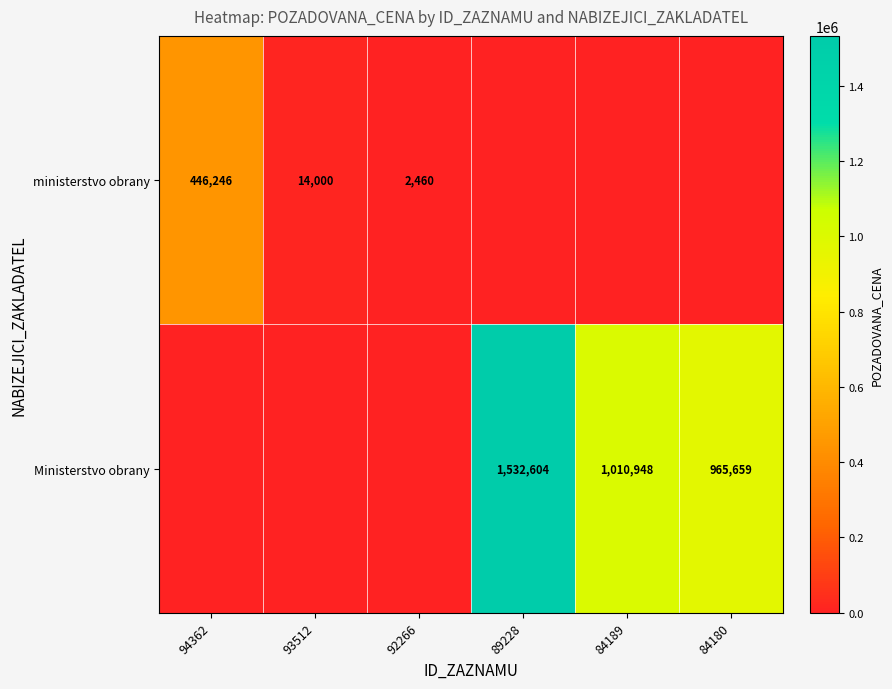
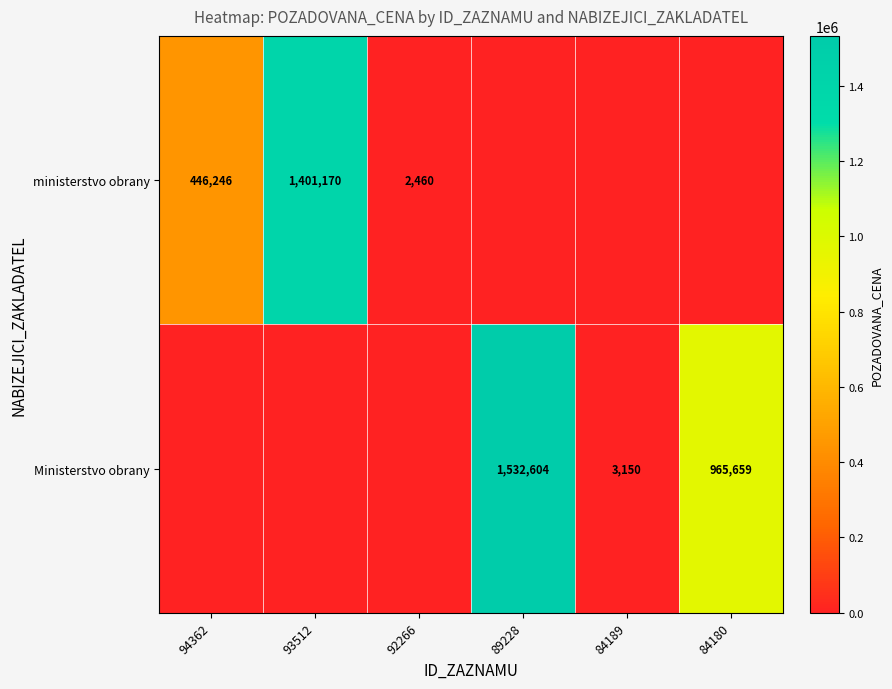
  {
    "ministerstvo obrany": {
      "94362": "446,246",
-     "93512": "14,000",
+     "93512": "1,401,170",
      "92266": "2,460"
    },
    "Ministerstvo obrany": {
      "89228": "1,532,604",
-     "84189": "1,010,948",
+     "84189": "3,150",
      "84180": "965,659"
    }
  }
